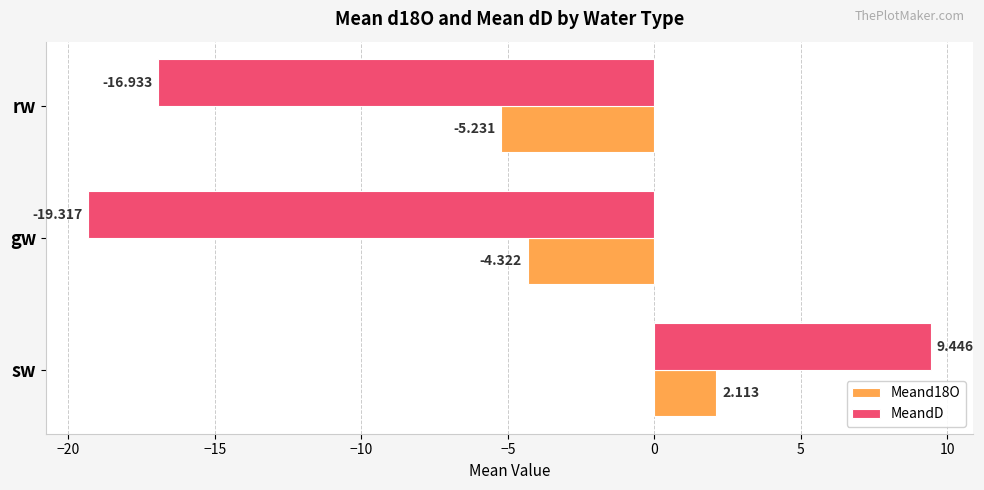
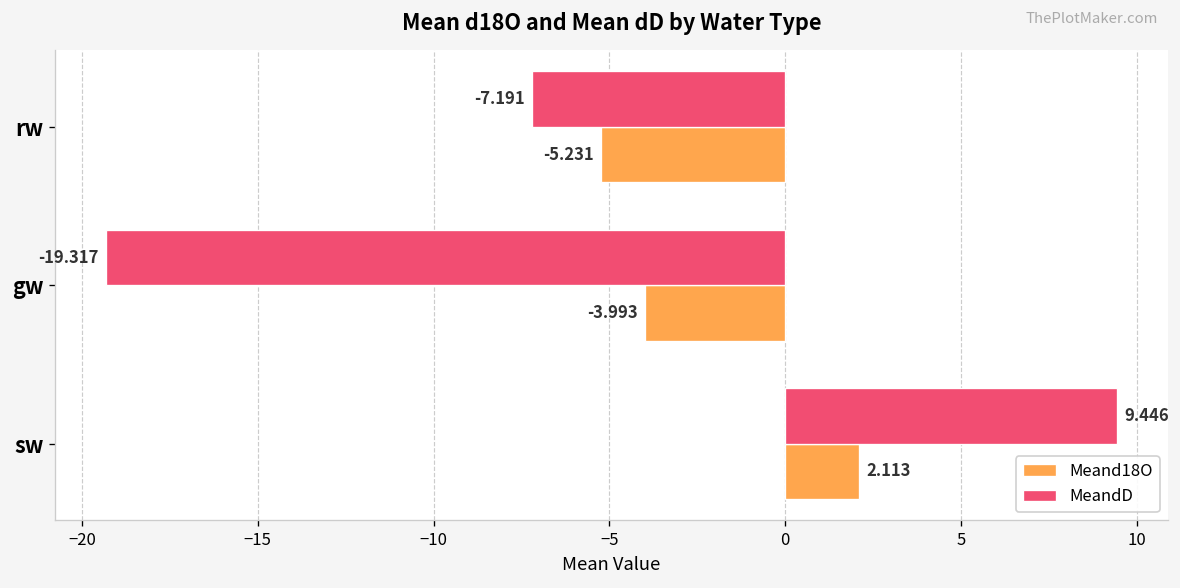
  {
    "Meand18O": {
      "rw": -5.231,
-     "gw": -4.322,
+     "gw": -3.993,
      "sw": 2.113
    },
    "MeandD": {
-     "rw": -16.933,
+     "rw": -7.191,
      "gw": -19.317,
      "sw": 9.446
    }
  }
